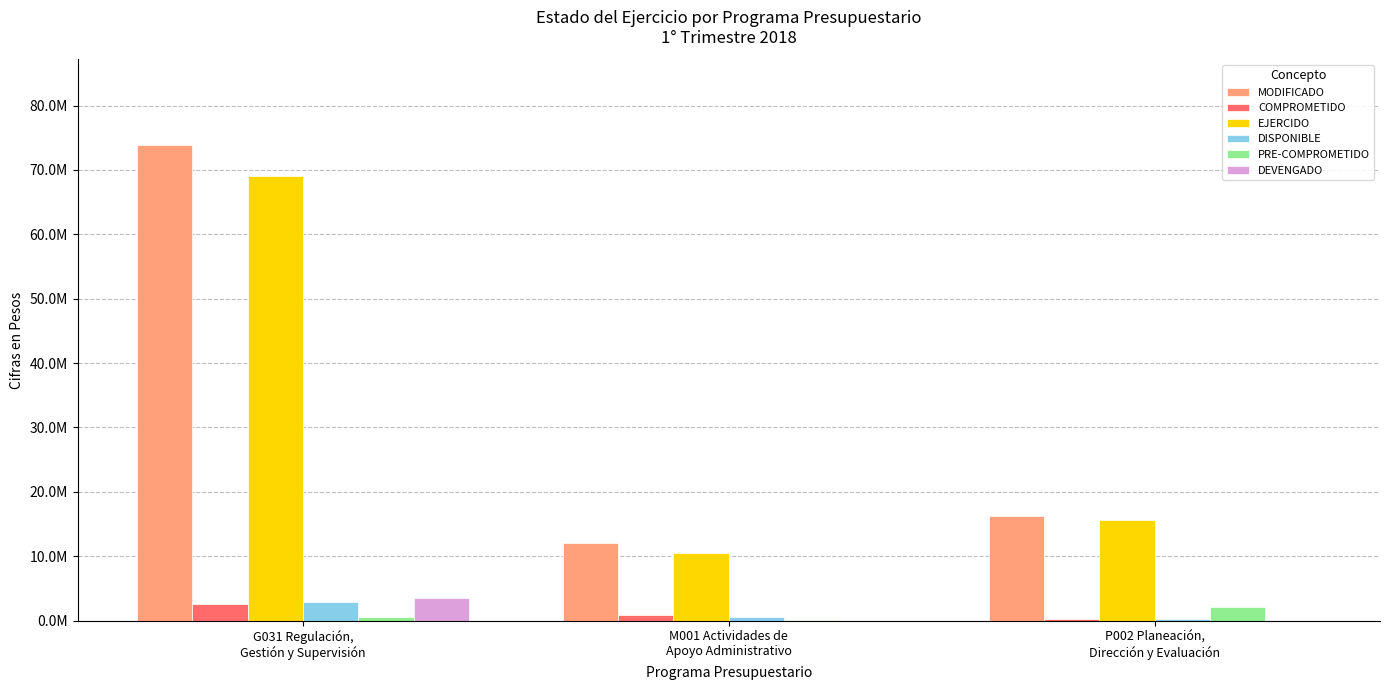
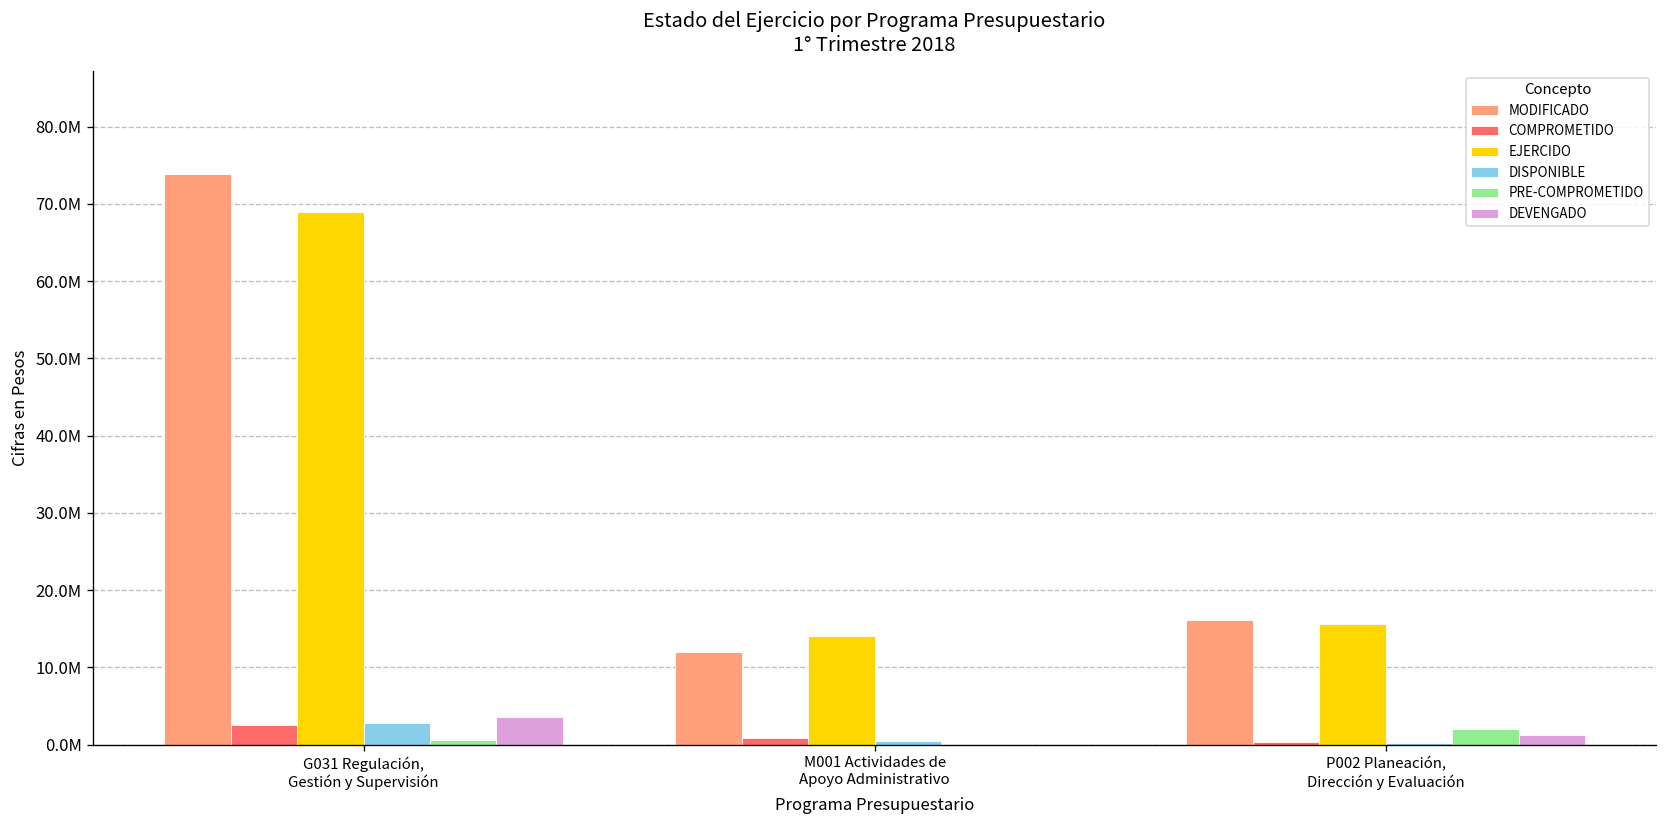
  {
    "EJERCIDO": {
      "G031 Regulación, Gestión y Supervisión": 69000000,
-     "M001 Actividades de Apoyo Administrativo": 11000000,
+     "M001 Actividades de Apoyo Administrativo": 14000000,
      "P002 Planeación, Dirección y Evaluación": 16000000
    },
    "DISPONIBLE": {
      "G031 Regulación, Gestión y Supervisión": 3000000,
      "M001 Actividades de Apoyo Administrativo": 1000000
    },
    "PRE-COMPROMETIDO": {
      "G031 Regulación, Gestión y Supervisión": 1000000,
      "P002 Planeación, Dirección y Evaluación": 2000000
    },
    "DEVENGADO": {
      "G031 Regulación, Gestión y Supervisión": 4000000,
      "M001 Actividades de Apoyo Administrativo": 0,
-     "P002 Planeación, Dirección y Evaluación": 0
+     "P002 Planeación, Dirección y Evaluación": 1000000
    }
  }
